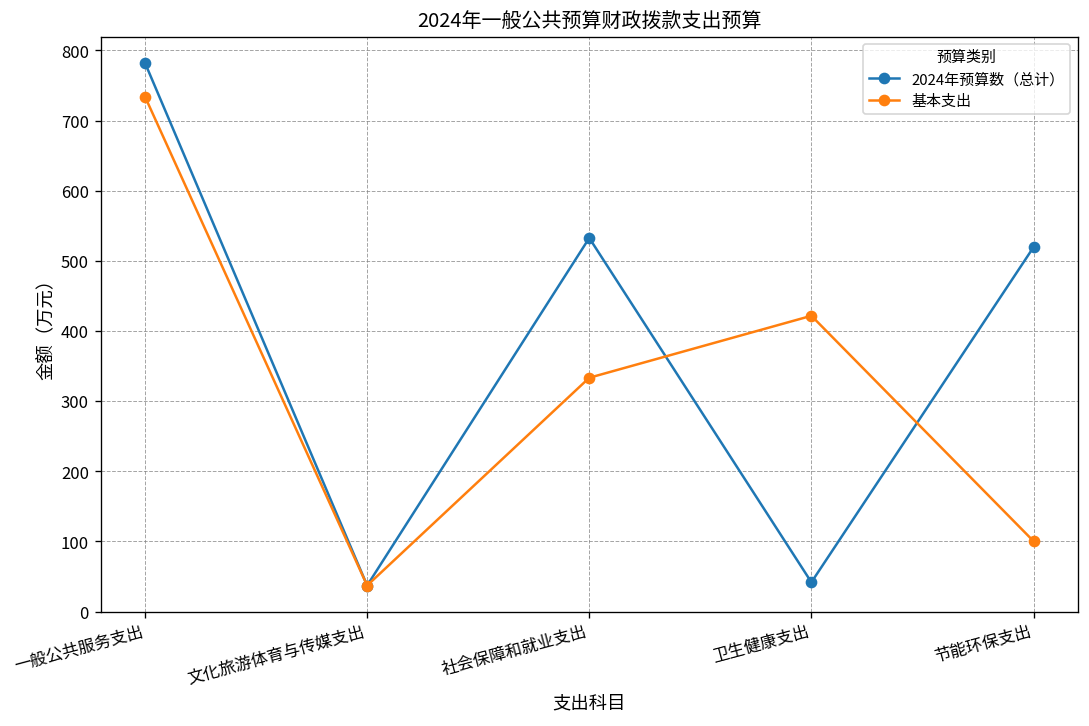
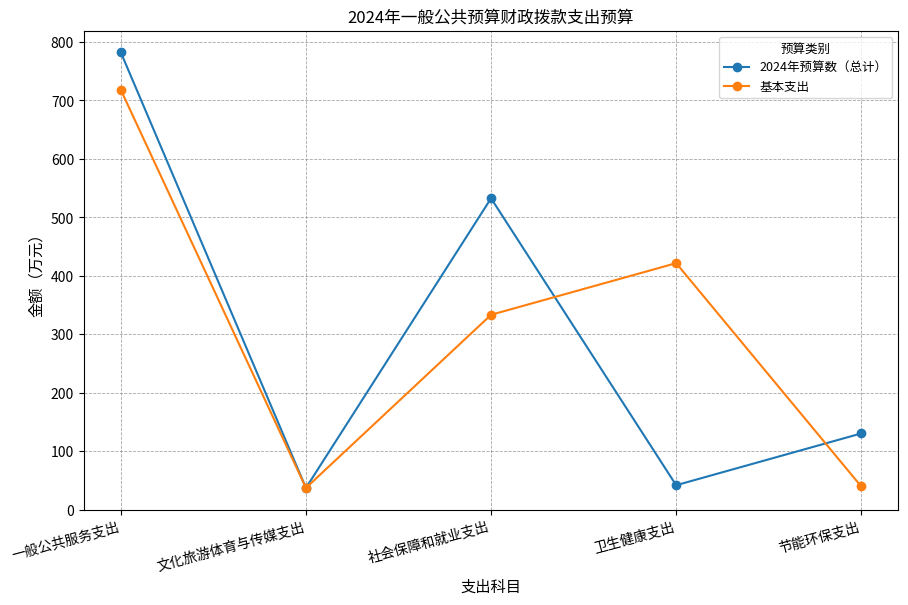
  {
    "2024年预算数（总计）": {
      "一般公共服务支出": 780,
      "社会保障和就业支出": 530,
      "卫生健康支出": 40,
-     "节能环保支出": 520
+     "节能环保支出": 130
    },
    "基本支出": {
-     "一般公共服务支出": 730,
+     "一般公共服务支出": 720,
      "社会保障和就业支出": 330,
      "卫生健康支出": 420,
-     "节能环保支出": 100
+     "节能环保支出": 40
    }
  }
